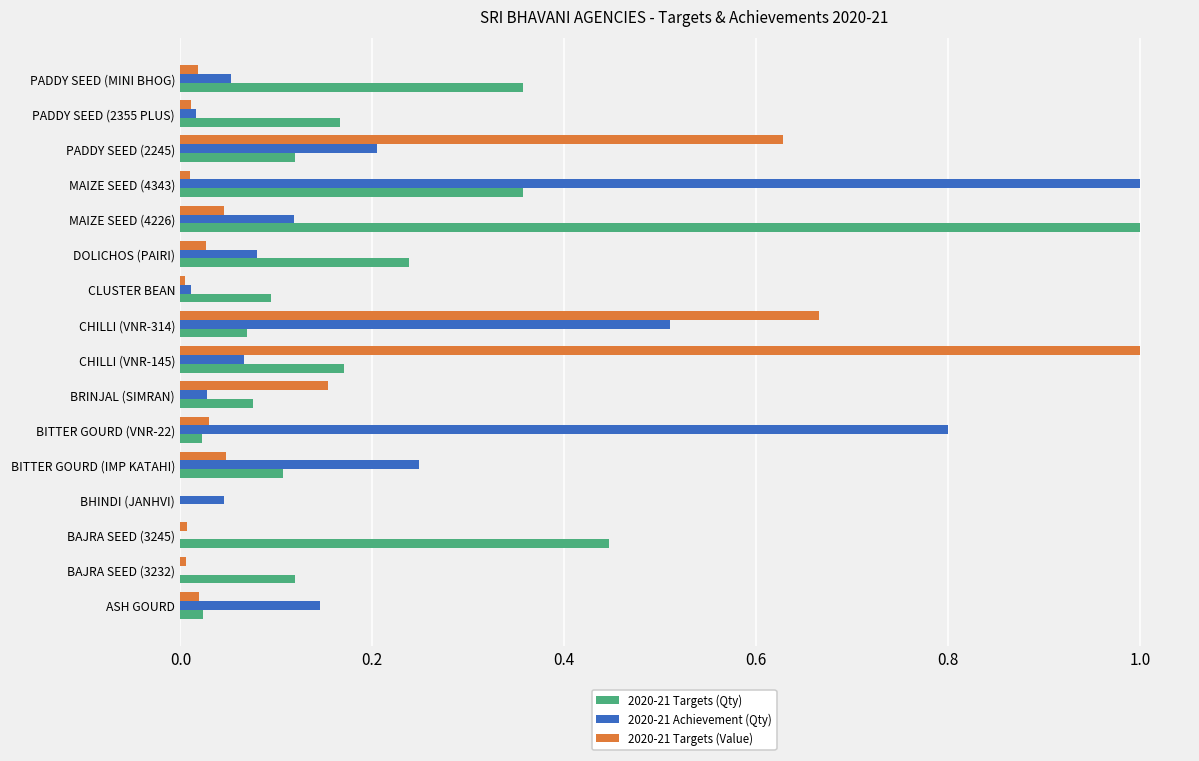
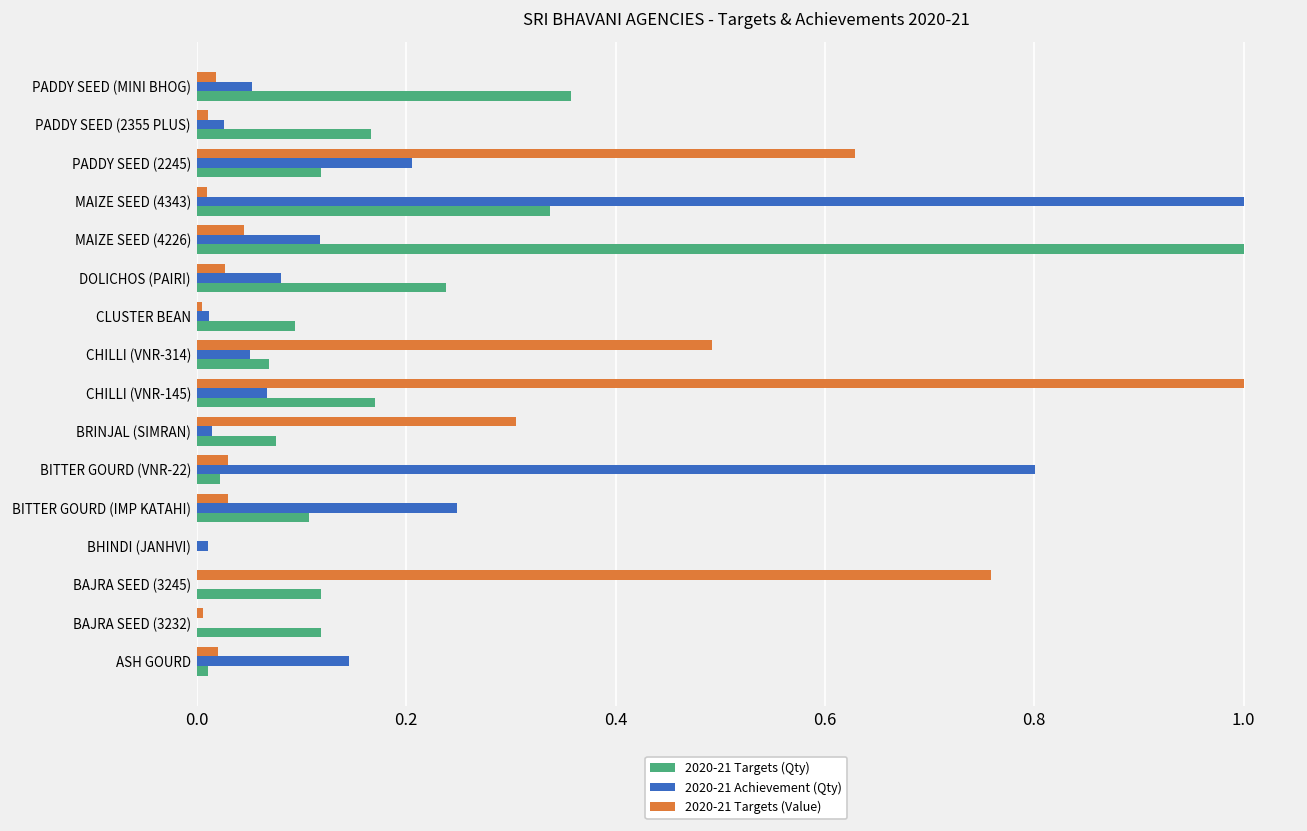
  {
    "2020-21 Targets (Qty)": {
      "PADDY SEED (MINI BHOG)": 0.36,
      "PADDY SEED (2355 PLUS)": 0.17,
      "PADDY SEED (2245)": 0.12,
-     "MAIZE SEED (4343)": 0.36,
+     "MAIZE SEED (4343)": 0.34,
      "MAIZE SEED (4226)": 1.00,
      "DOLICHOS (PAIRI)": 0.24,
      "CLUSTER BEAN": 0.09,
      "CHILLI (VNR-314)": 0.07,
      "CHILLI (VNR-145)": 0.17,
      "BRINJAL (SIMRAN)": 0.08,
      "BITTER GOURD (VNR-22)": 0.02,
      "BITTER GOURD (IMP KATAHI)": 0.11,
      "BHINDI (JANHVI)": 0.00,
-     "BAJRA SEED (3245)": 0.45,
+     "BAJRA SEED (3245)": 0.12,
      "BAJRA SEED (3232)": 0.12,
-     "ASH GOURD": 0.02
+     "ASH GOURD": 0.01
    },
    "2020-21 Achievement (Qty)": {
      "PADDY SEED (MINI BHOG)": 0.05,
-     "PADDY SEED (2355 PLUS)": 0.02,
+     "PADDY SEED (2355 PLUS)": 0.03,
      "PADDY SEED (2245)": 0.21,
      "MAIZE SEED (4343)": 1.00,
      "MAIZE SEED (4226)": 0.12,
      "DOLICHOS (PAIRI)": 0.08,
      "CLUSTER BEAN": 0.01,
-     "CHILLI (VNR-314)": 0.51,
+     "CHILLI (VNR-314)": 0.05,
      "CHILLI (VNR-145)": 0.07,
-     "BRINJAL (SIMRAN)": 0.03,
+     "BRINJAL (SIMRAN)": 0.01,
      "BITTER GOURD (VNR-22)": 0.80,
      "BITTER GOURD (IMP KATAHI)": 0.25,
-     "BHINDI (JANHVI)": 0.05,
+     "BHINDI (JANHVI)": 0.01,
      "BAJRA SEED (3245)": 0.00,
      "BAJRA SEED (3232)": 0.00,
      "ASH GOURD": 0.15
    },
    "2020-21 Targets (Value)": {
      "PADDY SEED (MINI BHOG)": 0.02,
      "PADDY SEED (2355 PLUS)": 0.01,
      "PADDY SEED (2245)": 0.63,
      "MAIZE SEED (4343)": 0.01,
      "MAIZE SEED (4226)": 0.05,
      "DOLICHOS (PAIRI)": 0.03,
      "CLUSTER BEAN": 0.00,
-     "CHILLI (VNR-314)": 0.67,
+     "CHILLI (VNR-314)": 0.49,
      "CHILLI (VNR-145)": 1.00,
-     "BRINJAL (SIMRAN)": 0.15,
+     "BRINJAL (SIMRAN)": 0.31,
      "BITTER GOURD (VNR-22)": 0.03,
-     "BITTER GOURD (IMP KATAHI)": 0.05,
+     "BITTER GOURD (IMP KATAHI)": 0.03,
      "BHINDI (JANHVI)": 0.00,
-     "BAJRA SEED (3245)": 0.01,
+     "BAJRA SEED (3245)": 0.76,
      "BAJRA SEED (3232)": 0.01,
      "ASH GOURD": 0.02
    }
  }
